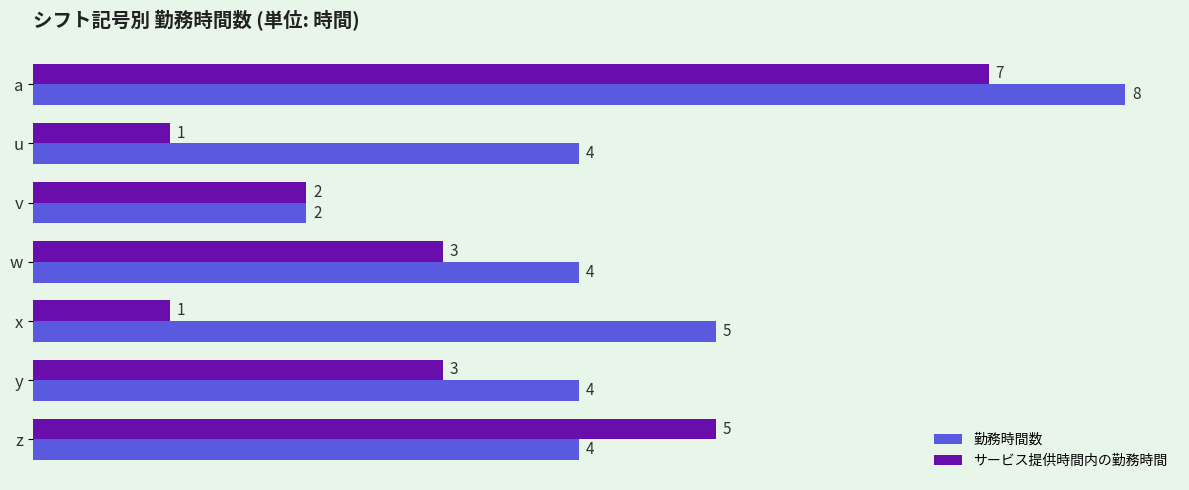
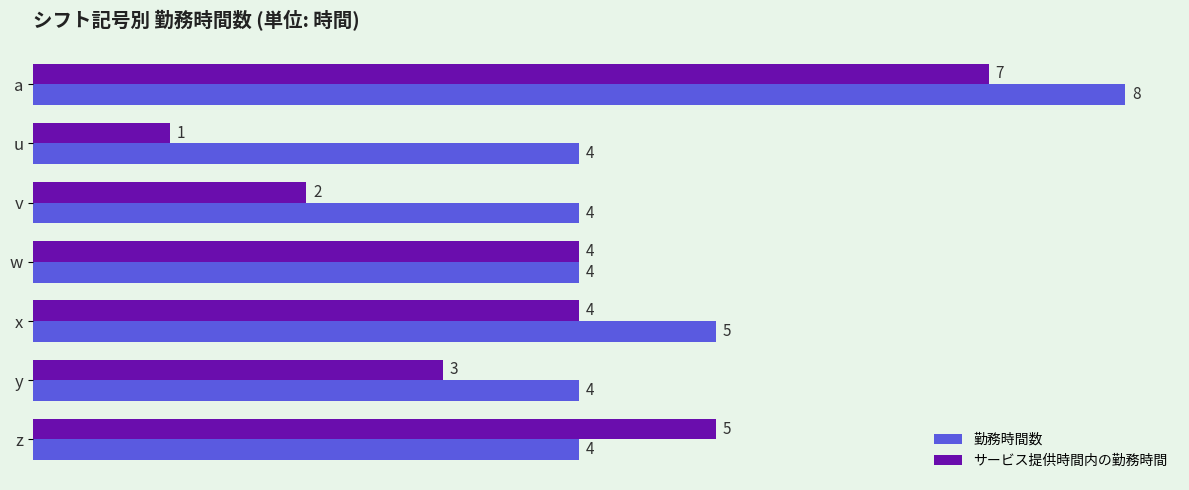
  {
    "勤務時間数": {
      "a": 8,
      "u": 4,
-     "v": 2,
+     "v": 4,
      "w": 4,
      "x": 5,
      "y": 4,
      "z": 4
    },
    "サービス提供時間内の勤務時間": {
      "a": 7,
      "u": 1,
      "v": 2,
-     "w": 3,
-     "x": 1,
+     "w": 4,
+     "x": 4,
      "y": 3,
      "z": 5
    }
  }
